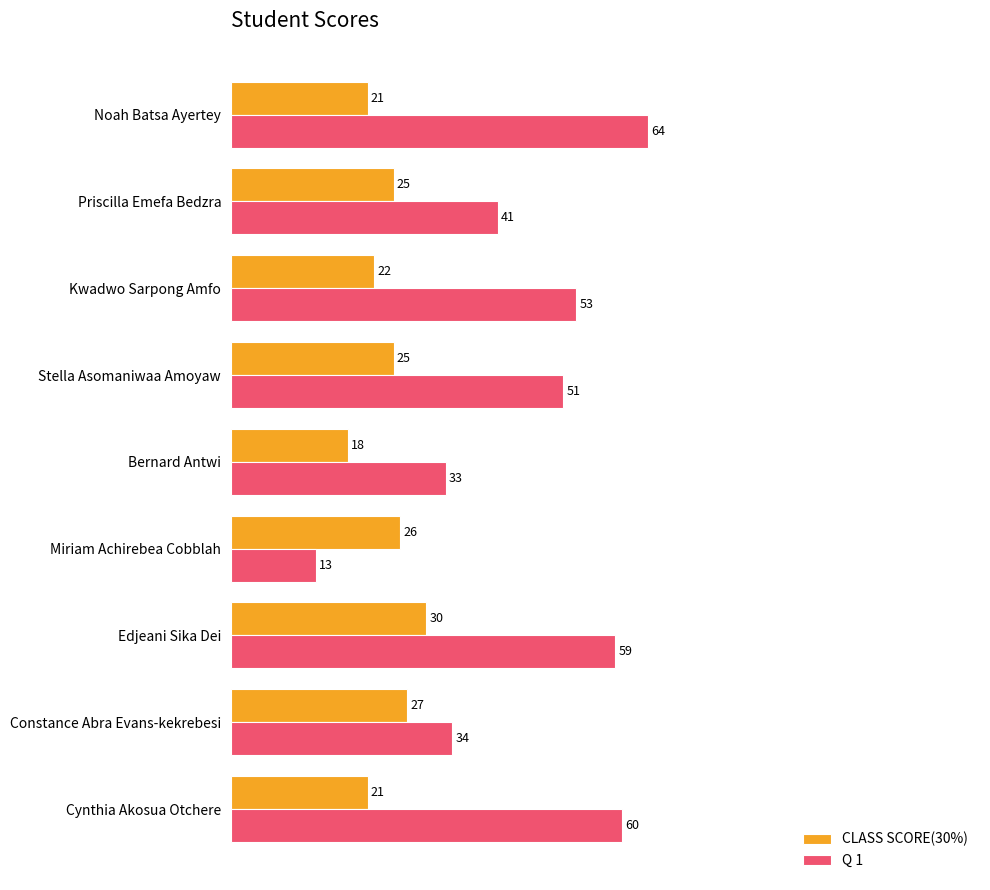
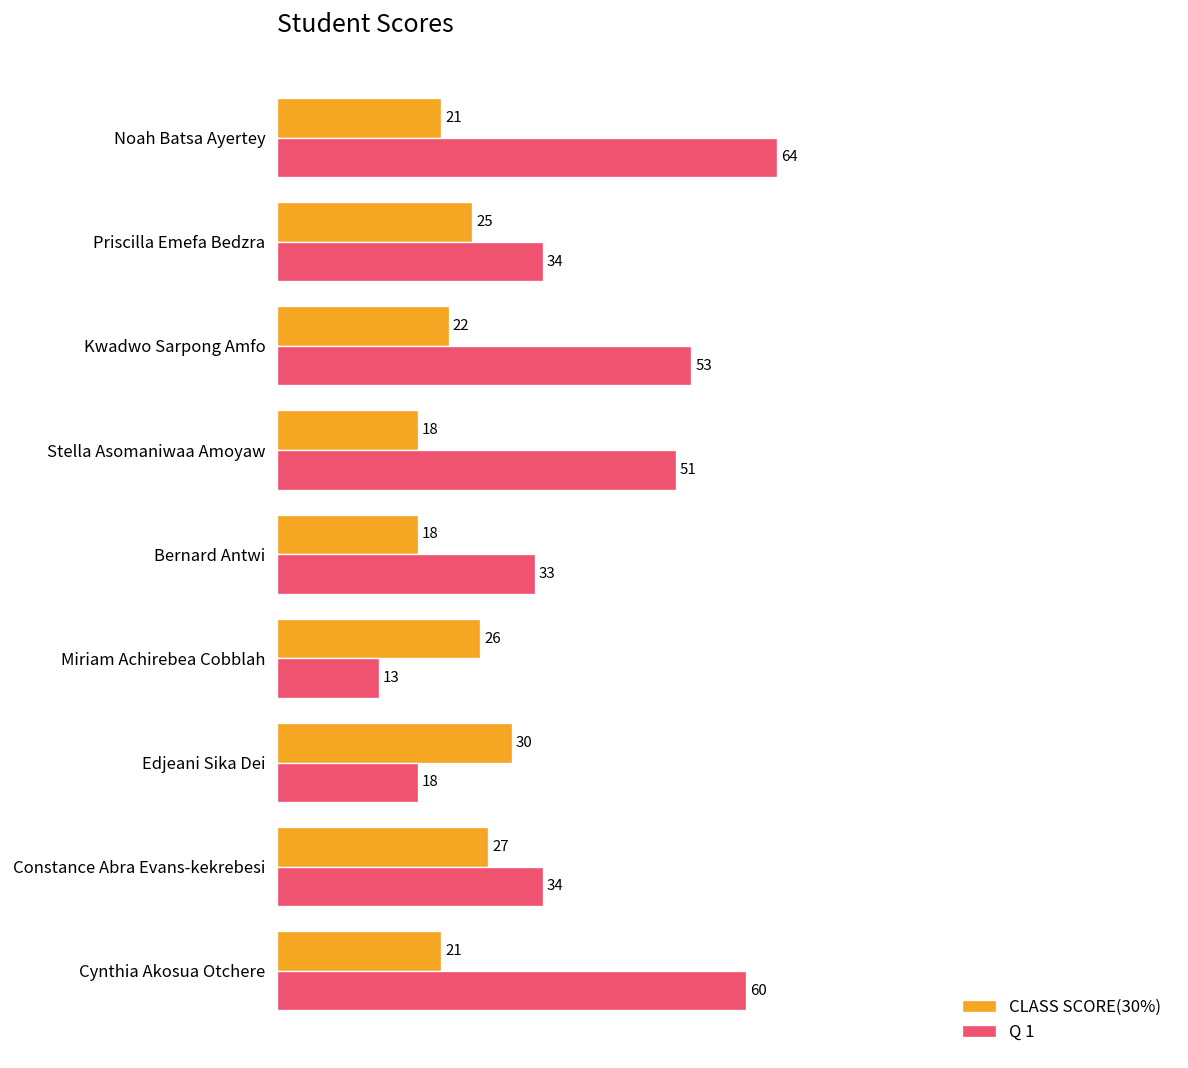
  {
    "CLASS SCORE(30%)": {
      "Noah Batsa Ayertey": 21,
      "Priscilla Emefa Bedzra": 25,
      "Kwadwo Sarpong Amfo": 22,
-     "Stella Asomaniwaa Amoyaw": 25,
+     "Stella Asomaniwaa Amoyaw": 18,
      "Bernard Antwi": 18,
      "Miriam Achirebea Cobblah": 26,
      "Edjeani Sika Dei": 30,
      "Constance Abra Evans-kekrebesi": 27,
      "Cynthia Akosua Otchere": 21
    },
    "Q 1": {
      "Noah Batsa Ayertey": 64,
-     "Priscilla Emefa Bedzra": 41,
+     "Priscilla Emefa Bedzra": 34,
      "Kwadwo Sarpong Amfo": 53,
      "Stella Asomaniwaa Amoyaw": 51,
      "Bernard Antwi": 33,
      "Miriam Achirebea Cobblah": 13,
-     "Edjeani Sika Dei": 59,
+     "Edjeani Sika Dei": 18,
      "Constance Abra Evans-kekrebesi": 34,
      "Cynthia Akosua Otchere": 60
    }
  }
